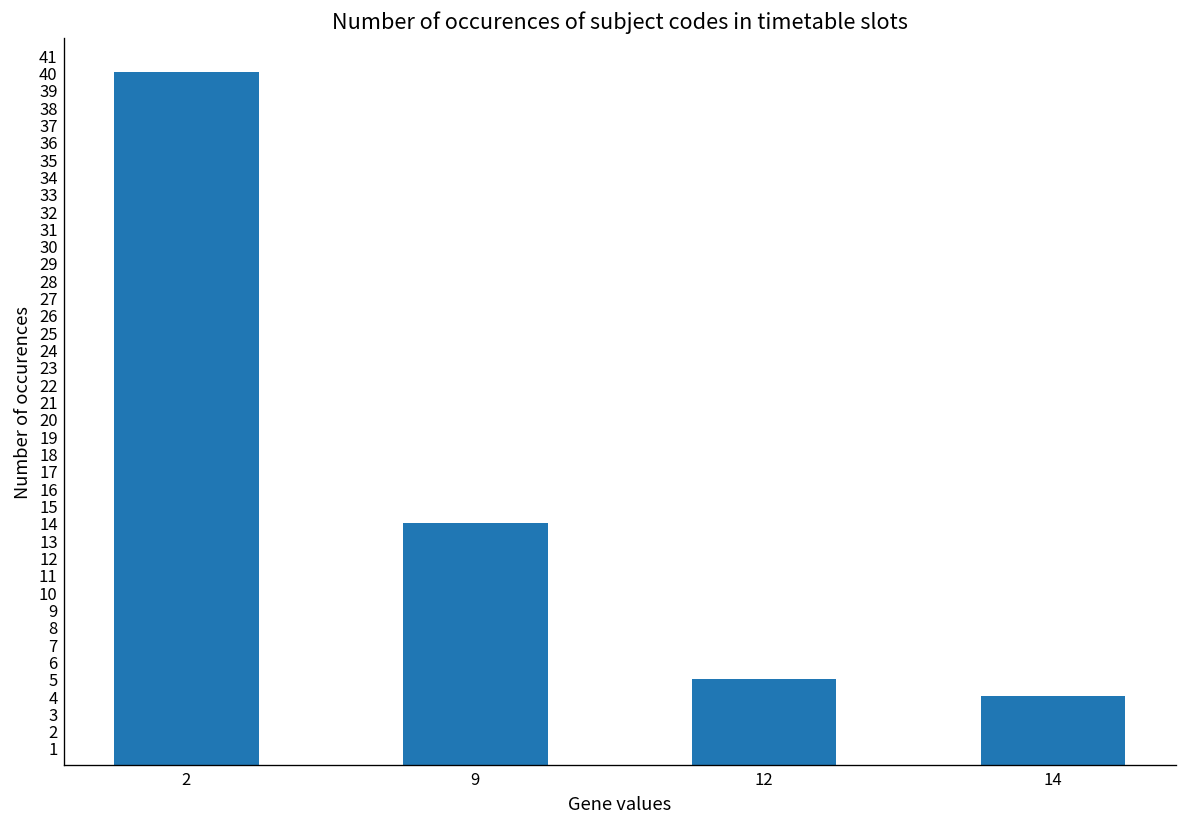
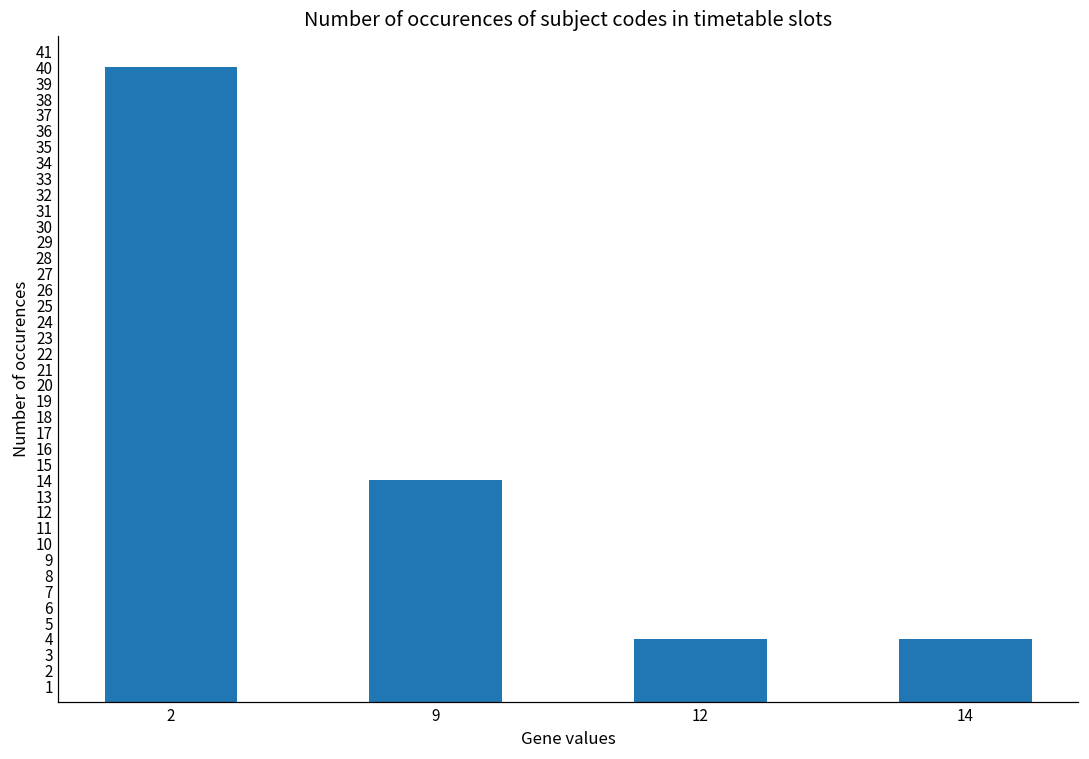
  {
    "2": 40,
    "9": 14,
-   "12": 5,
+   "12": 4,
    "14": 4
  }
